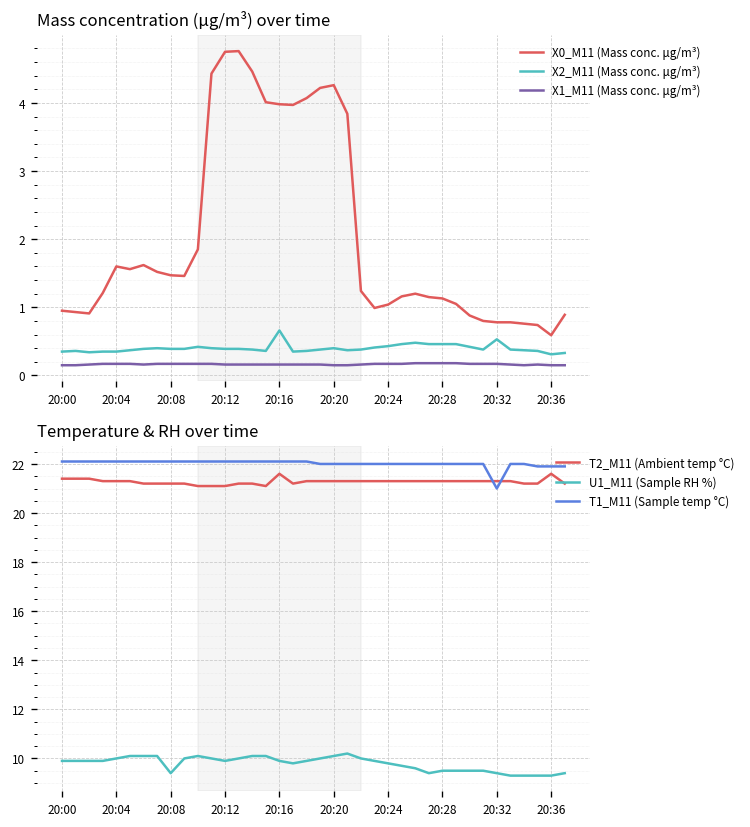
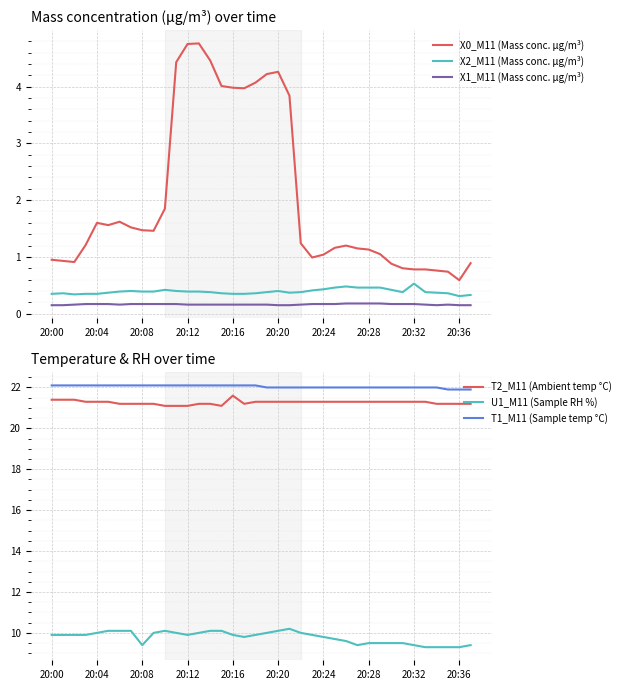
  {
    "Mass concentration (μg/m³) over time": {
      "X0_M11 (Mass conc. μg/m³)": {
        "20:00": 1.0,
        "20:04": 1.6,
        "20:08": 1.5,
        "20:12": 4.8,
        "20:16": 4.0,
        "20:20": 4.3,
        "20:24": 1.0,
        "20:28": 1.1,
        "20:32": 0.8,
        "20:36": 0.6
      },
      "X2_M11 (Mass conc. μg/m³)": {
        "20:00": 0.4,
        "20:04": 0.4,
        "20:08": 0.4,
        "20:12": 0.4,
-       "20:16": 0.7,
+       "20:16": 0.4,
        "20:20": 0.4,
        "20:24": 0.4,
        "20:28": 0.5,
        "20:32": 0.5,
        "20:36": 0.3
      },
      "X1_M11 (Mass conc. μg/m³)": {
        "20:00": 0.2,
        "20:04": 0.2,
        "20:08": 0.2,
        "20:12": 0.2,
        "20:16": 0.2,
        "20:20": 0.2,
        "20:24": 0.2,
        "20:28": 0.2,
        "20:32": 0.2,
        "20:36": 0.2
      }
    },
    "Temperature & RH over time": {
      "T2_M11 (Ambient temp °C)": {
        "20:00": 21.4,
        "20:04": 21.3,
        "20:08": 21.2,
        "20:12": 21.1,
        "20:16": 21.6,
        "20:20": 21.3,
        "20:24": 21.3,
        "20:28": 21.3,
        "20:32": 21.3,
-       "20:36": 21.6
+       "20:36": 21.2
      },
      "U1_M11 (Sample RH %)": {
        "20:00": 9.9,
        "20:04": 10.0,
        "20:08": 9.4,
        "20:12": 9.9,
        "20:16": 9.9,
        "20:20": 10.1,
        "20:24": 9.8,
        "20:28": 9.5,
        "20:32": 9.4,
        "20:36": 9.3
      },
      "T1_M11 (Sample temp °C)": {
        "20:00": 22,
        "20:04": 22,
        "20:08": 22,
        "20:12": 22,
        "20:16": 22,
        "20:20": 22,
        "20:24": 22,
        "20:28": 22,
-       "20:32": 21,
+       "20:32": 22,
        "20:36": 22
      }
    }
  }
